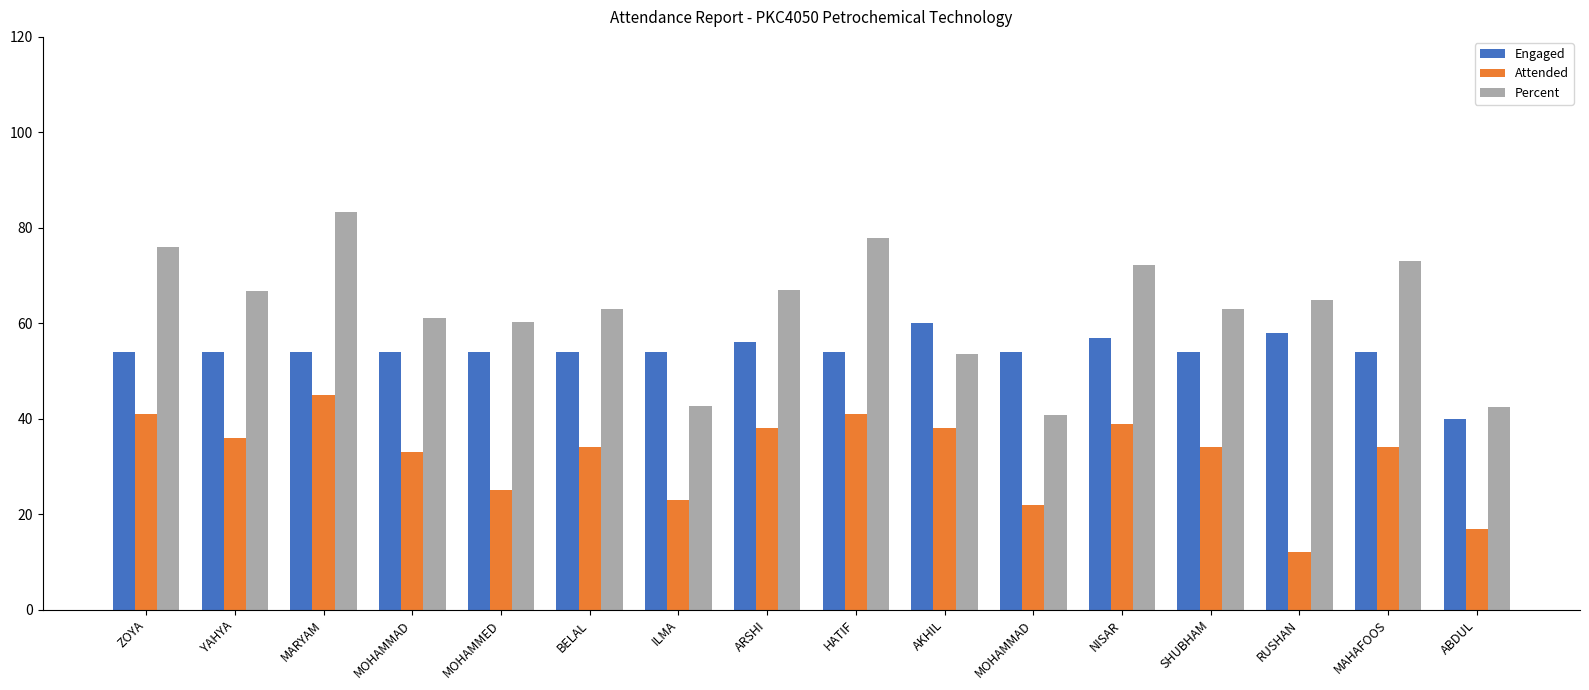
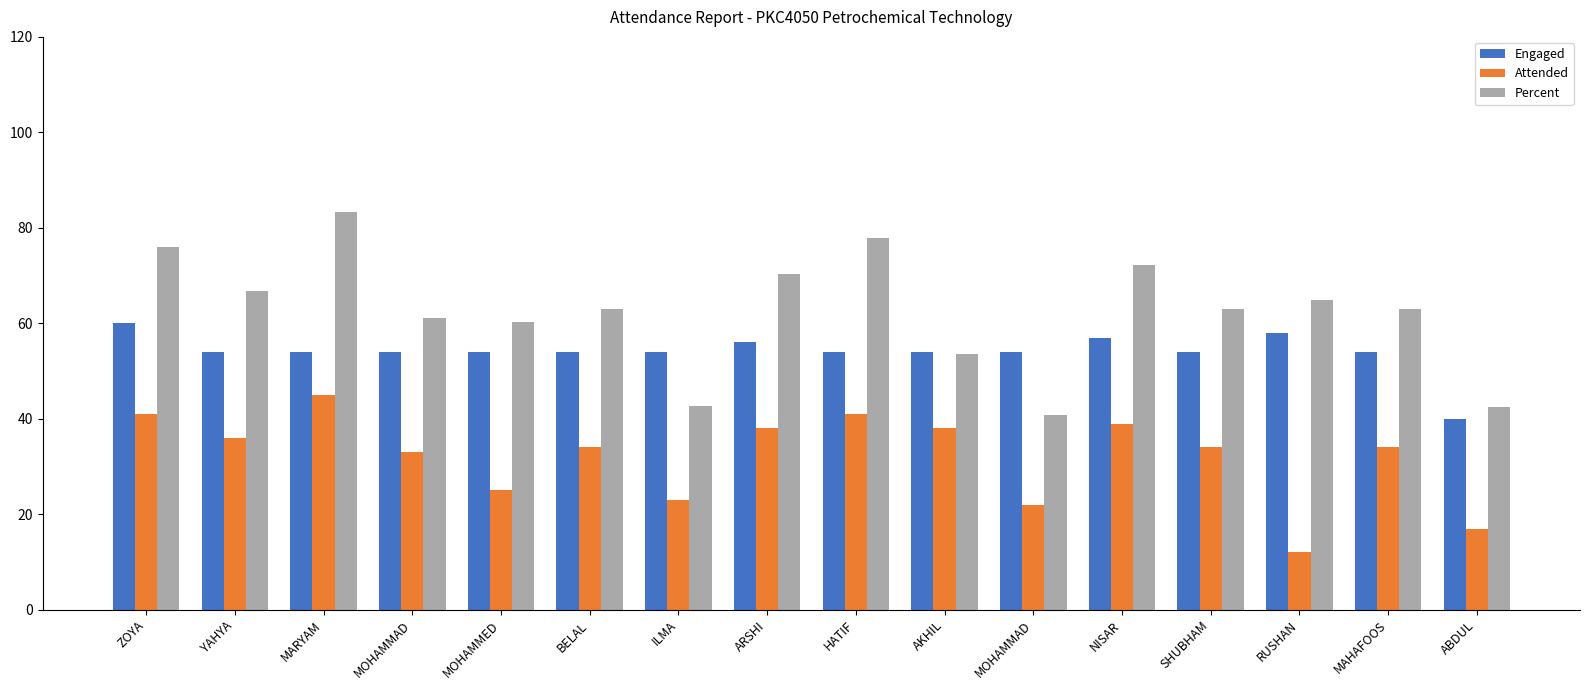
  {
    "Engaged": {
-     "ZOYA": 54,
+     "ZOYA": 60,
      "YAHYA": 54,
      "MARYAM": 54,
      "MOHAMMED": 54,
      "BELAL": 54,
      "ILMA": 54,
      "ARSHI": 56,
      "HATIF": 54,
-     "AKHIL": 60,
+     "AKHIL": 54,
      "NISAR": 57,
      "SHUBHAM": 54,
      "RUSHAN": 58,
      "MAHAFOOS": 54,
      "ABDUL": 40
    },
    "Attended": {
      "ZOYA": 41,
      "YAHYA": 36,
      "MARYAM": 45,
      "MOHAMMED": 25,
      "BELAL": 34,
      "ILMA": 23,
      "ARSHI": 38,
      "HATIF": 41,
      "AKHIL": 38,
      "NISAR": 39,
      "SHUBHAM": 34,
      "RUSHAN": 12,
      "MAHAFOOS": 34,
      "ABDUL": 17
    },
    "Percent": {
      "ZOYA": 76,
      "YAHYA": 67,
      "MARYAM": 83,
      "MOHAMMED": 60,
      "BELAL": 63,
      "ILMA": 43,
-     "ARSHI": 67,
+     "ARSHI": 70,
      "HATIF": 78,
      "AKHIL": 54,
      "NISAR": 72,
      "SHUBHAM": 63,
      "RUSHAN": 65,
-     "MAHAFOOS": 73,
+     "MAHAFOOS": 63,
      "ABDUL": 43
    }
  }
